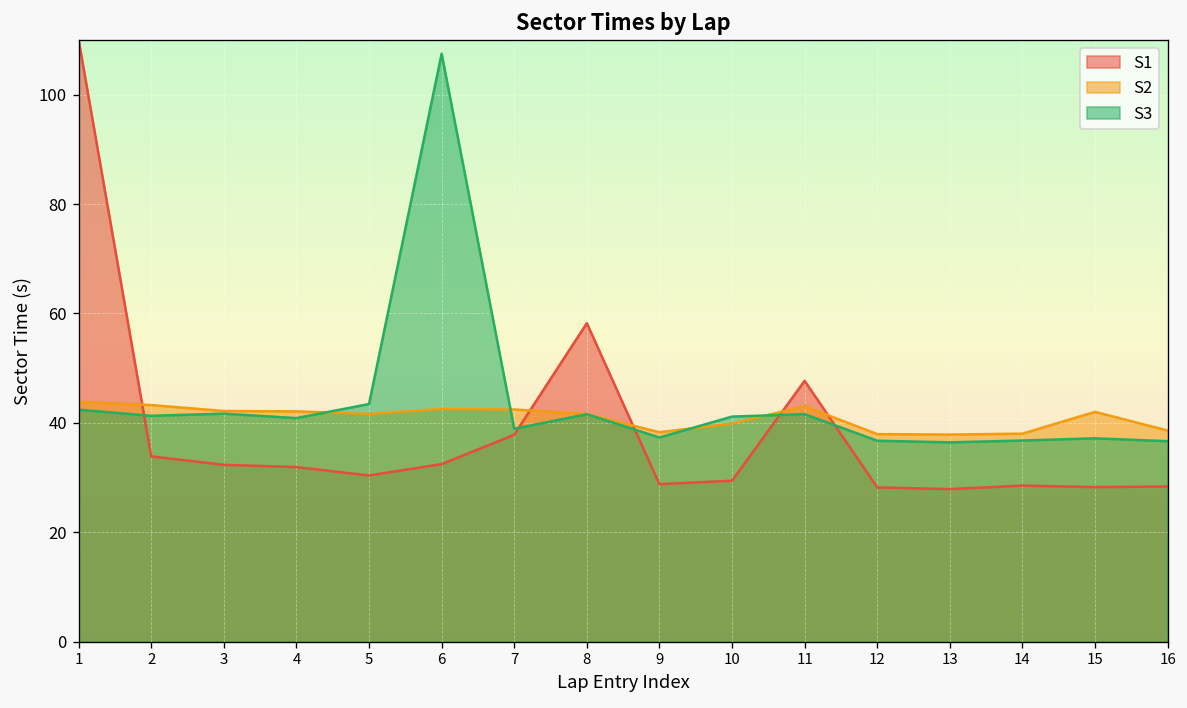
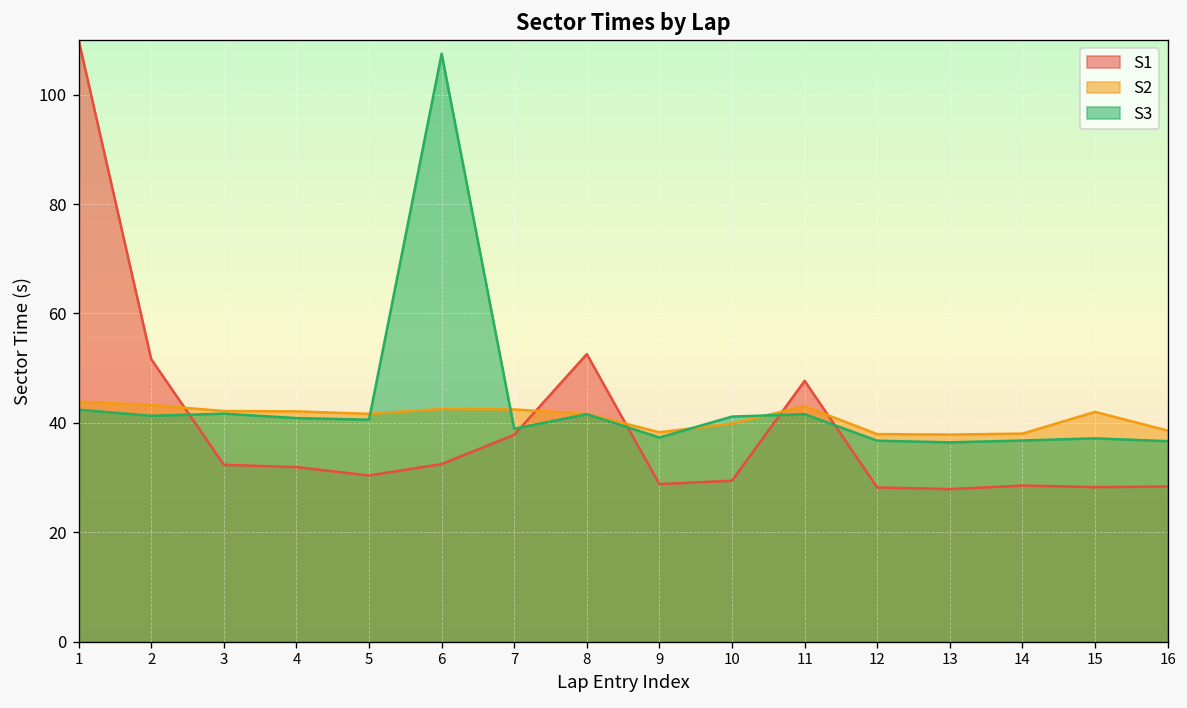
  {
    "S1": {
      "1": 110,
-     "2": 34,
+     "2": 52,
      "3": 32,
      "4": 32,
      "5": 30,
      "6": 32,
      "7": 38,
-     "8": 58,
+     "8": 53,
      "9": 29,
      "10": 29,
      "11": 48,
      "12": 28,
      "13": 28,
      "14": 29,
      "15": 28,
      "16": 28
    },
    "S2": {
      "1": 44,
      "2": 43,
      "4": 42,
      "5": 42,
      "6": 43,
      "7": 42,
      "9": 38,
      "10": 40,
      "11": 43,
      "12": 38,
      "13": 38,
      "14": 38,
      "15": 42,
      "16": 39
    },
    "S3": {
      "1": 42,
      "2": 41,
      "4": 41,
-     "5": 43,
+     "5": 41,
      "6": 107,
      "7": 39,
      "9": 37,
      "10": 41,
      "11": 42,
      "12": 37,
      "13": 36,
      "14": 37,
      "15": 37,
      "16": 37
    }
  }
